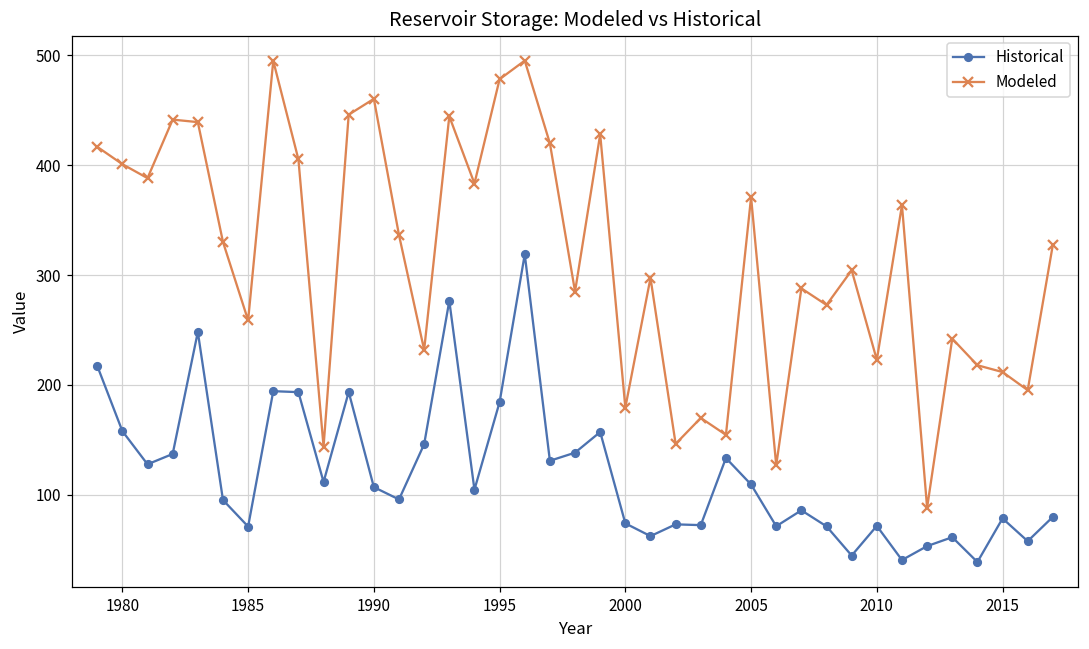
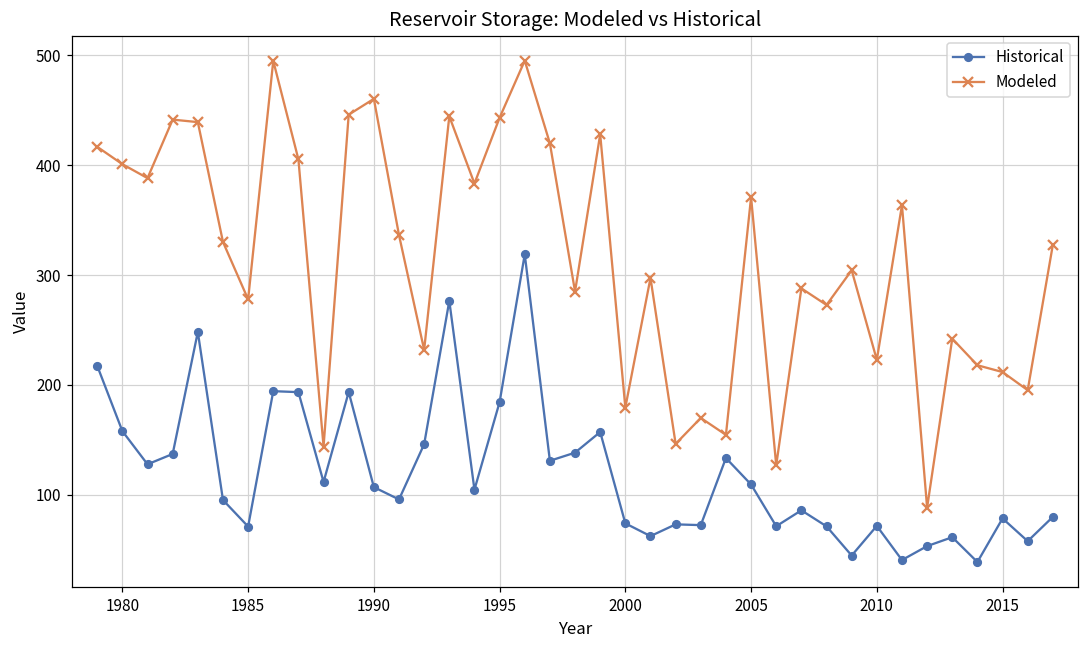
  {
    "Historical": {
      "1980": 160,
      "1985": 70,
      "1990": 110,
      "1995": 180,
      "2000": 70,
      "2005": 110,
      "2010": 70,
      "2015": 80
    },
    "Modeled": {
      "1980": 400,
-     "1985": 260,
+     "1985": 280,
      "1990": 460,
-     "1995": 480,
+     "1995": 440,
      "2000": 180,
      "2005": 370,
      "2010": 220,
      "2015": 210
    }
  }
